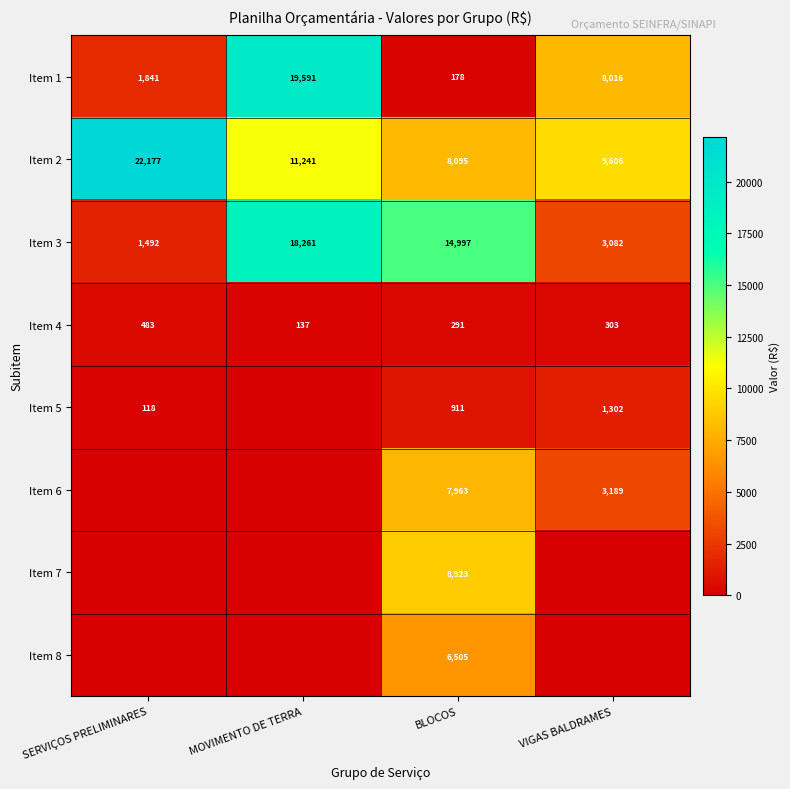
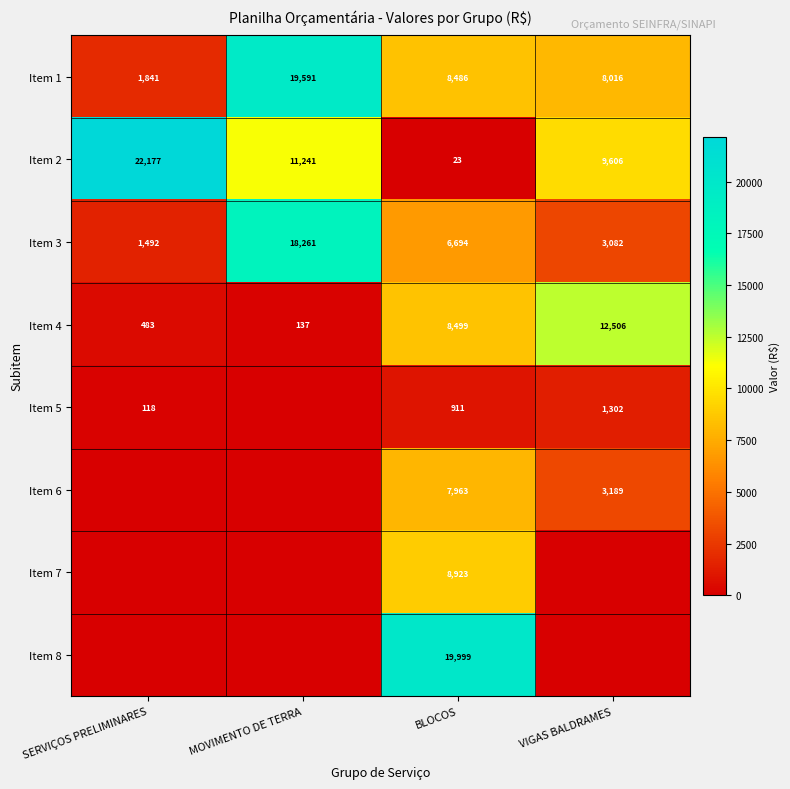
  {
    "Item 1": {
      "SERVIÇOS PRELIMINARES": "1,841",
      "MOVIMENTO DE TERRA": "19,591",
-     "BLOCOS": "178",
+     "BLOCOS": "8,486",
      "VIGAS BALDRAMES": "8,016"
    },
    "Item 2": {
      "SERVIÇOS PRELIMINARES": "22,177",
      "MOVIMENTO DE TERRA": "11,241",
-     "BLOCOS": "8,095",
+     "BLOCOS": "23",
      "VIGAS BALDRAMES": "9,606"
    },
    "Item 3": {
      "SERVIÇOS PRELIMINARES": "1,492",
      "MOVIMENTO DE TERRA": "18,261",
-     "BLOCOS": "14,997",
+     "BLOCOS": "6,694",
      "VIGAS BALDRAMES": "3,082"
    },
    "Item 4": {
      "SERVIÇOS PRELIMINARES": "483",
      "MOVIMENTO DE TERRA": "137",
-     "BLOCOS": "291",
-     "VIGAS BALDRAMES": "303"
+     "BLOCOS": "8,499",
+     "VIGAS BALDRAMES": "12,506"
    },
    "Item 5": {
      "SERVIÇOS PRELIMINARES": "118",
      "BLOCOS": "911",
      "VIGAS BALDRAMES": "1,302"
    },
    "Item 6": {
      "BLOCOS": "7,963",
      "VIGAS BALDRAMES": "3,189"
    },
    "Item 7": {
      "BLOCOS": "8,923"
    },
    "Item 8": {
-     "BLOCOS": "6,505"
+     "BLOCOS": "19,999"
    }
  }
